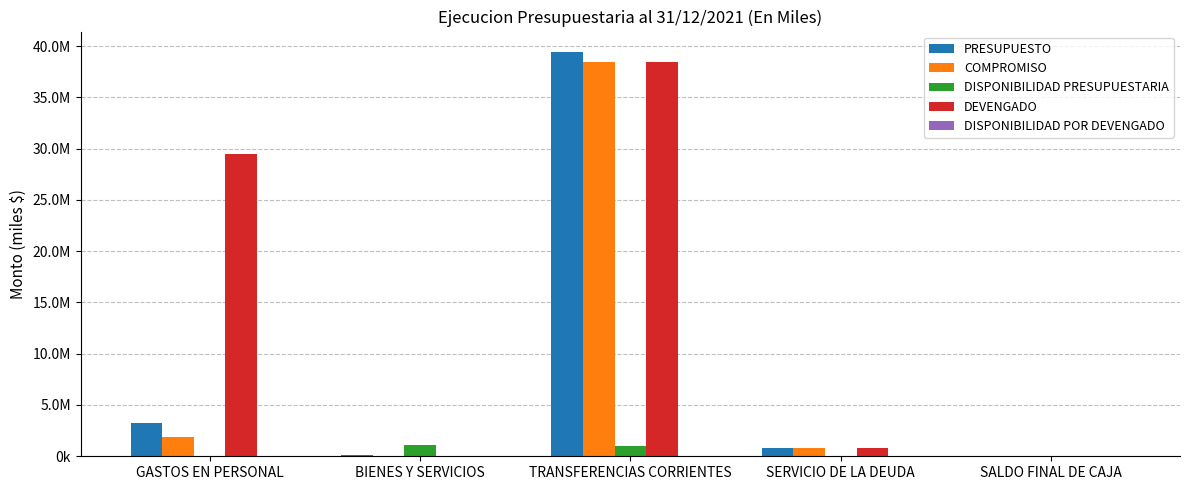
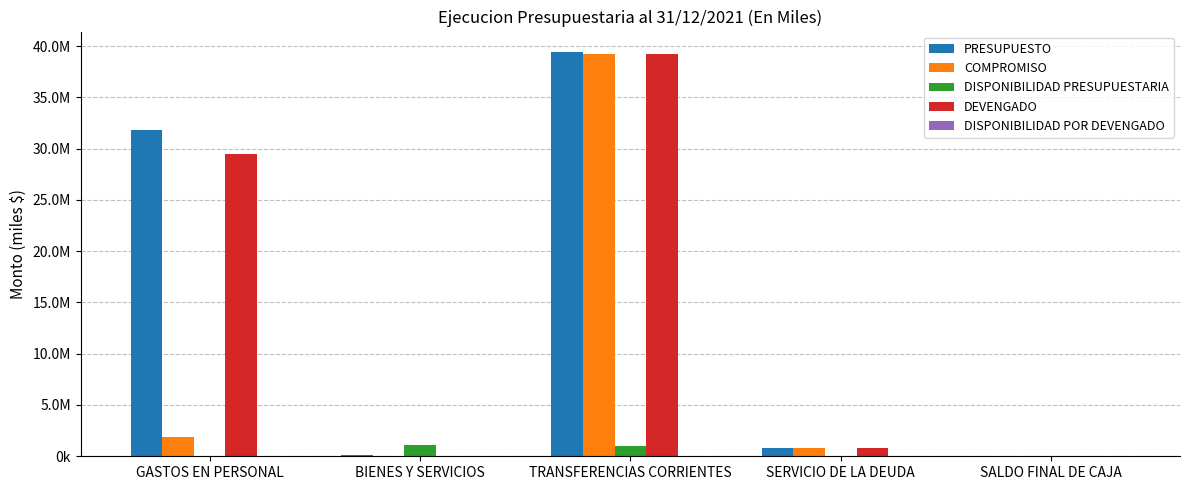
  {
    "PRESUPUESTO": {
-     "GASTOS EN PERSONAL": 3200000,
+     "GASTOS EN PERSONAL": 31800000,
      "TRANSFERENCIAS CORRIENTES": 39400000,
      "SERVICIO DE LA DEUDA": 800000
    },
    "COMPROMISO": {
      "GASTOS EN PERSONAL": 1900000,
-     "TRANSFERENCIAS CORRIENTES": 38400000,
+     "TRANSFERENCIAS CORRIENTES": 39300000,
      "SERVICIO DE LA DEUDA": 800000,
      "SALDO FINAL DE CAJA": 0
    },
    "DISPONIBILIDAD PRESUPUESTARIA": {
      "BIENES Y SERVICIOS": 1100000,
      "TRANSFERENCIAS CORRIENTES": 1000000
    },
    "DEVENGADO": {
      "GASTOS EN PERSONAL": 29500000,
-     "TRANSFERENCIAS CORRIENTES": 38400000,
+     "TRANSFERENCIAS CORRIENTES": 39200000,
      "SERVICIO DE LA DEUDA": 800000,
      "SALDO FINAL DE CAJA": 0
    },
    "DISPONIBILIDAD POR DEVENGADO": {
      "BIENES Y SERVICIOS": 0,
      "SERVICIO DE LA DEUDA": 0,
      "SALDO FINAL DE CAJA": 0
    }
  }
